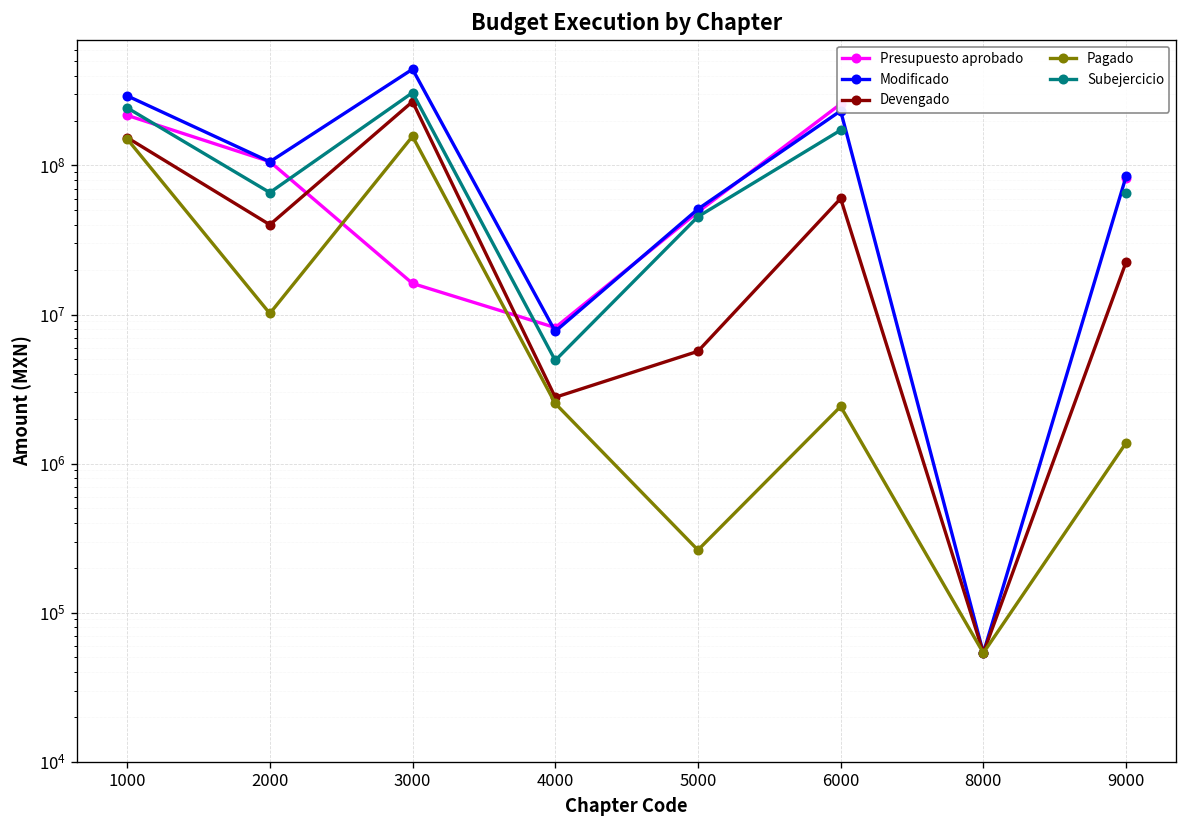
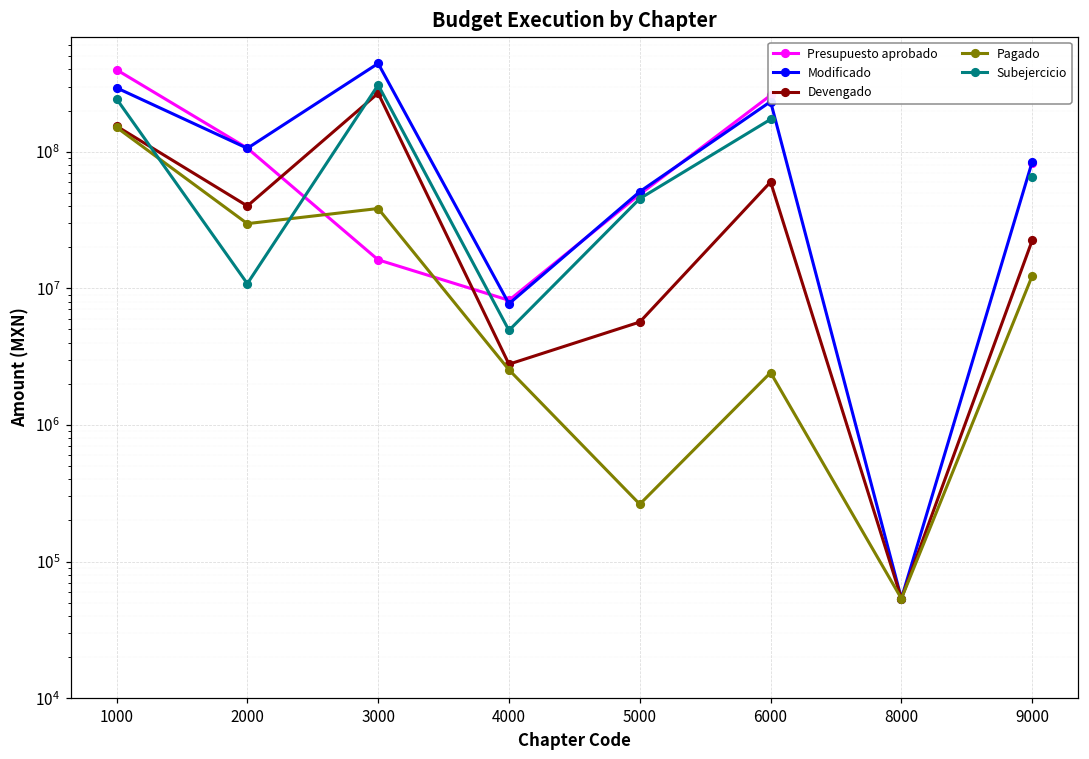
  {
    "Presupuesto aprobado": {
-     "1000": 220000000,
+     "1000": 400000000,
      "3000": 16000000,
      "4000": 8000000
    },
    "Modificado": {
      "1000": 290000000,
      "3000": 440000000,
      "4000": 8000000,
      "6000": 230000000
    },
    "Devengado": {
      "2000": 40000000,
      "3000": 270000000,
      "4000": 2800000,
      "5000": 6000000,
      "6000": 60000000,
      "9000": 22000000
    },
    "Pagado": {
-     "2000": 10000000,
-     "3000": 160000000,
+     "2000": 30000000,
+     "3000": 38000000,
      "4000": 2500000,
      "5000": 260000,
      "6000": 2400000,
-     "9000": 1400000
+     "9000": 12000000
    },
    "Subejercicio": {
      "1000": 240000000,
-     "2000": 70000000,
+     "2000": 11000000,
      "3000": 310000000,
      "4000": 4900000,
      "5000": 45000000,
      "6000": 170000000,
      "9000": 70000000
    }
  }
